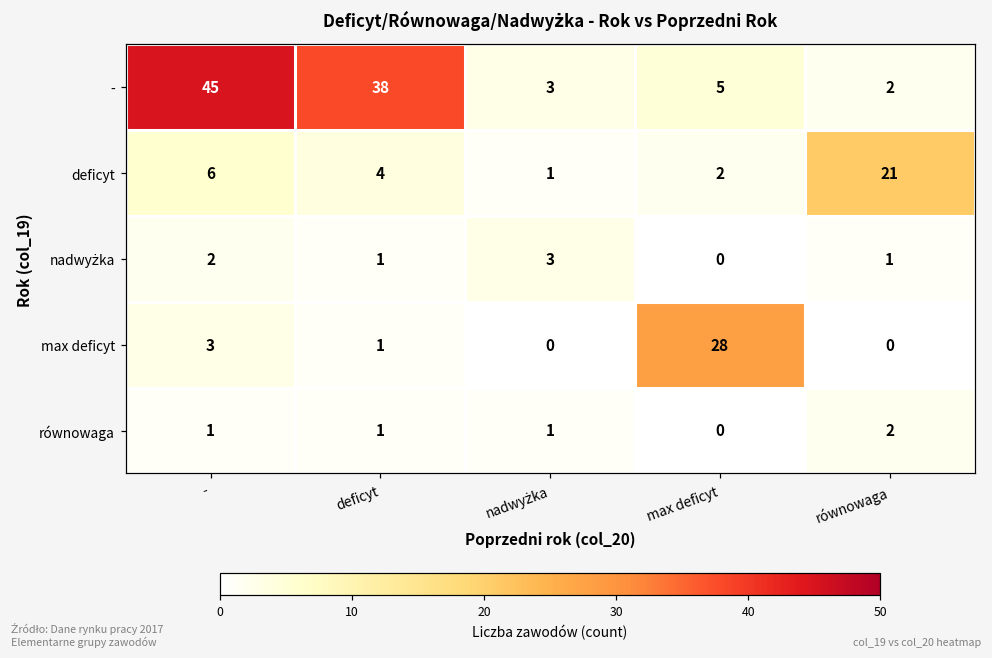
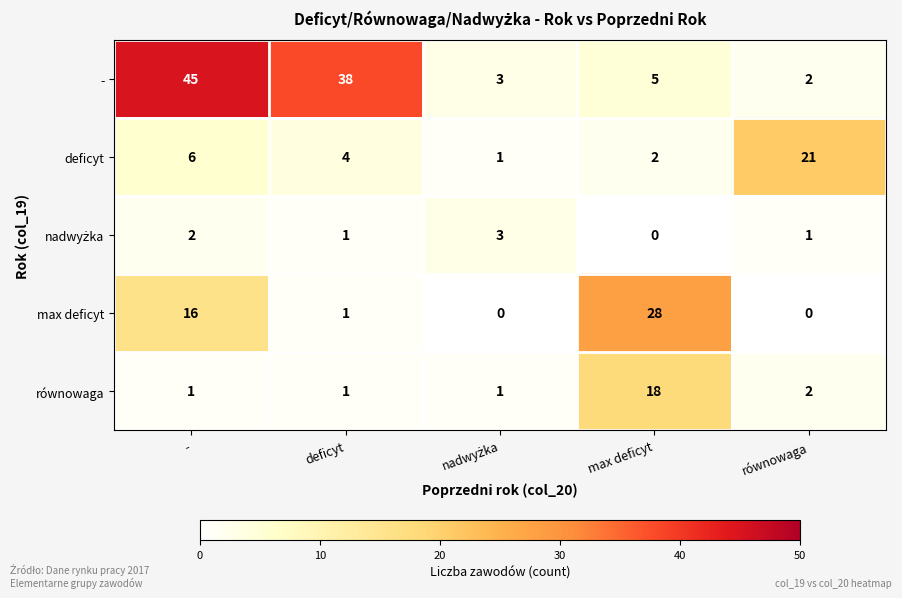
  {
    "-": {
      "-": 45,
      "deficyt": 38,
      "nadwyżka": 3,
      "max deficyt": 5,
      "równowaga": 2
    },
    "deficyt": {
      "-": 6,
      "deficyt": 4,
      "nadwyżka": 1,
      "max deficyt": 2,
      "równowaga": 21
    },
    "nadwyżka": {
      "-": 2,
      "deficyt": 1,
      "nadwyżka": 3,
      "max deficyt": 0,
      "równowaga": 1
    },
    "max deficyt": {
-     "-": 3,
+     "-": 16,
      "deficyt": 1,
      "nadwyżka": 0,
      "max deficyt": 28,
      "równowaga": 0
    },
    "równowaga": {
      "-": 1,
      "deficyt": 1,
      "nadwyżka": 1,
-     "max deficyt": 0,
+     "max deficyt": 18,
      "równowaga": 2
    }
  }
